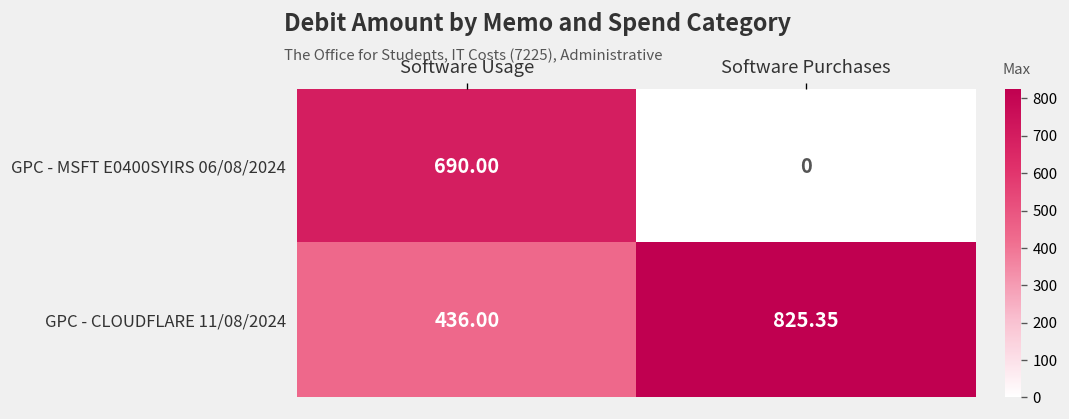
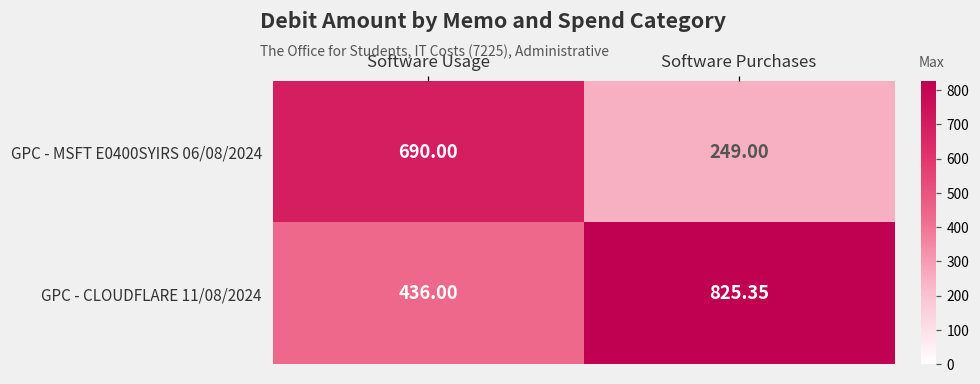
  {
    "GPC - MSFT E0400SYIRS 06/08/2024": {
      "Software Usage": 690.00,
-     "Software Purchases": 0
+     "Software Purchases": 249.00
    },
    "GPC - CLOUDFLARE 11/08/2024": {
      "Software Usage": 436.00,
      "Software Purchases": 825.35
    }
  }
